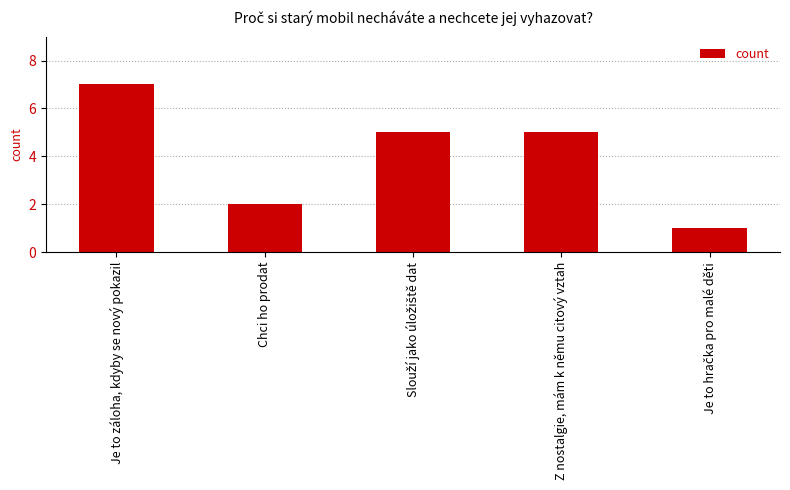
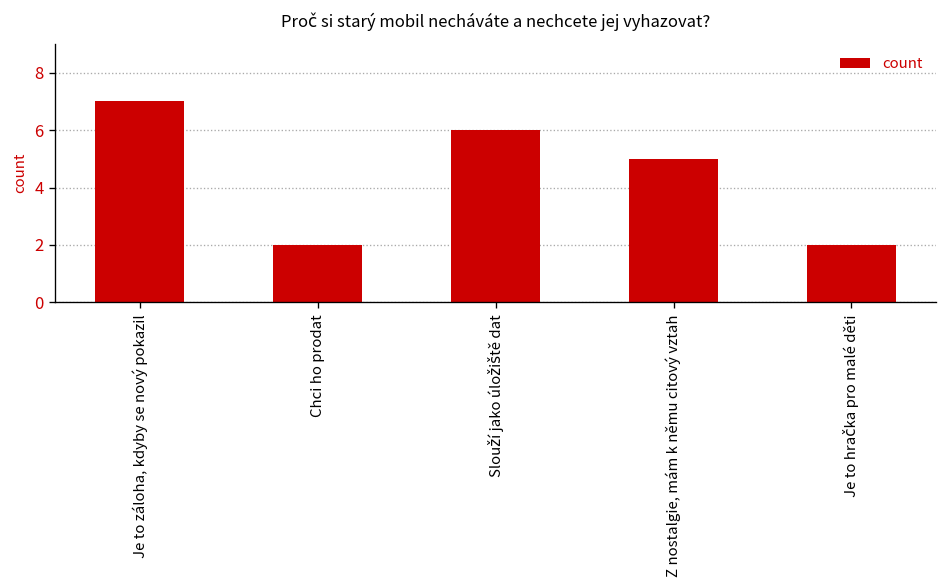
  {
    "Je to záloha, kdyby se nový pokazil": 7,
    "Chci ho prodat": 2,
-   "Slouží jako úložiště dat": 5,
+   "Slouží jako úložiště dat": 6,
    "Z nostalgie, mám k němu citový vztah": 5,
-   "Je to hračka pro malé děti": 1
+   "Je to hračka pro malé děti": 2
  }
